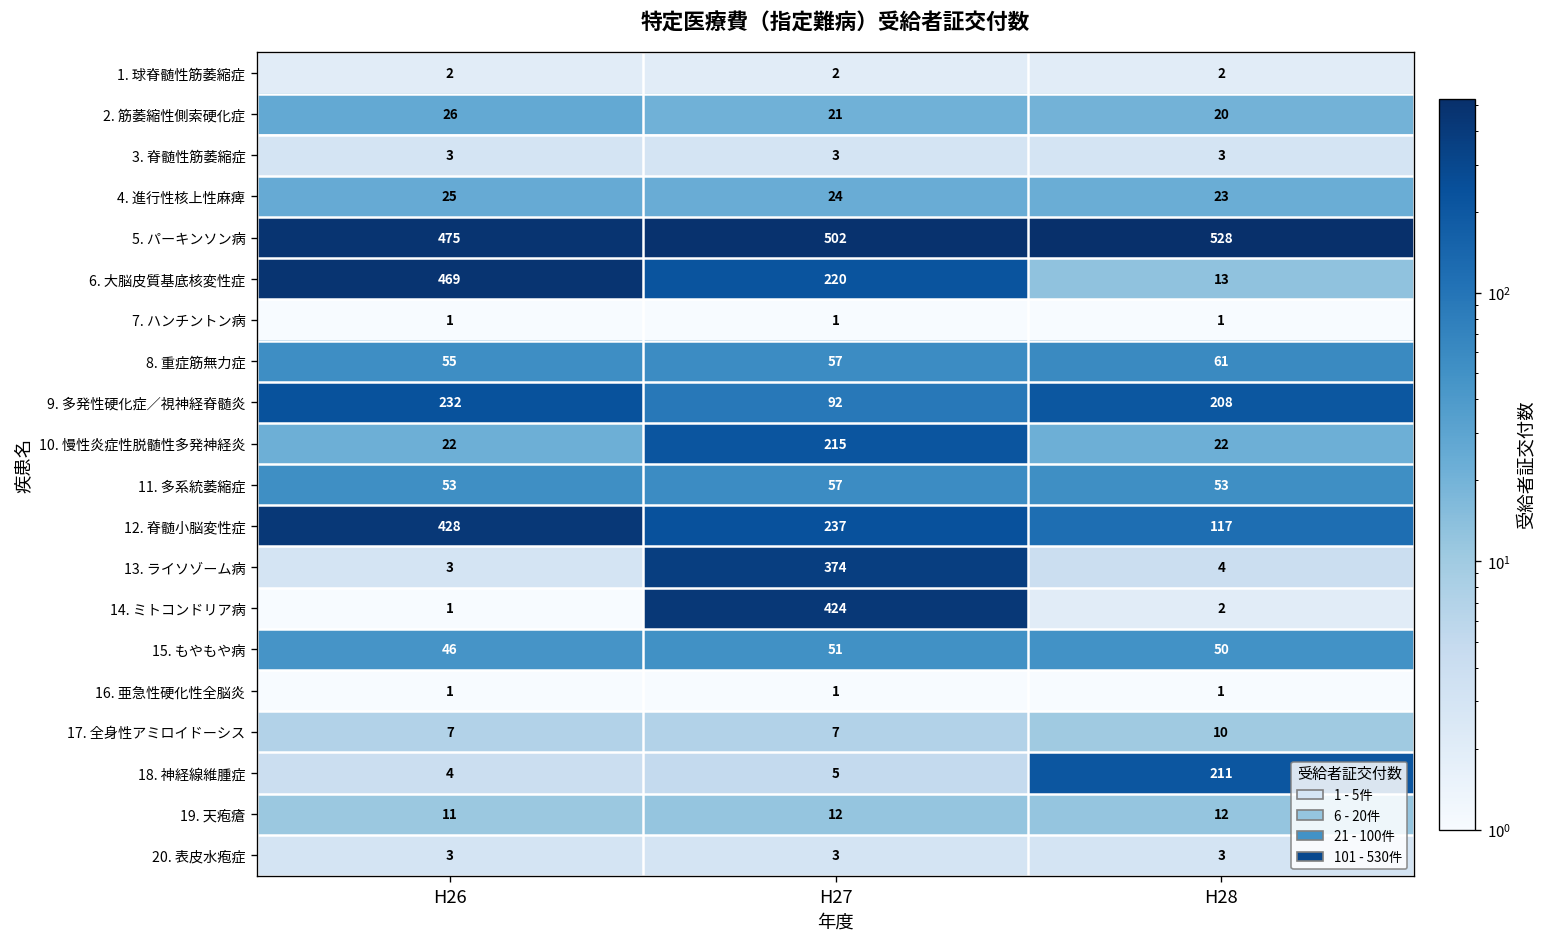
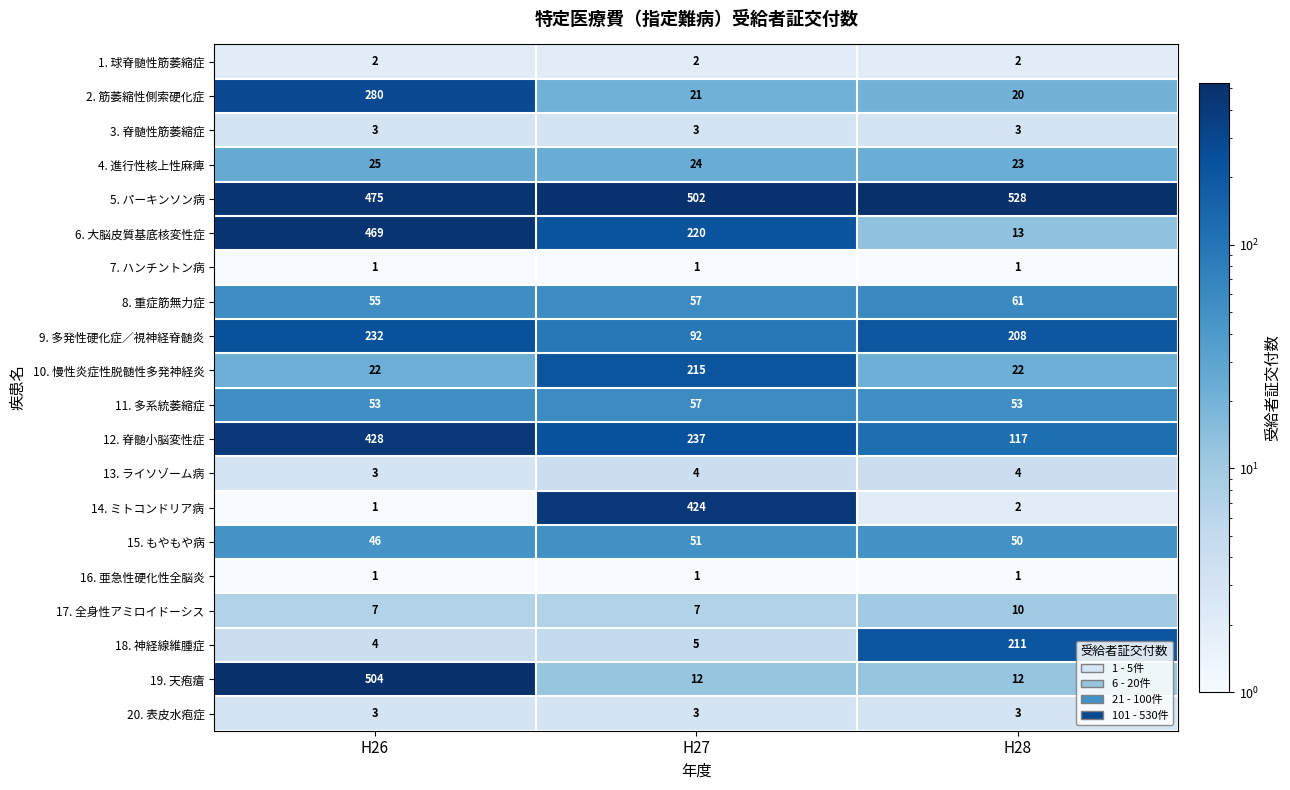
  {
    "1. 球脊髄性筋萎縮症": {
      "H26": 2,
      "H27": 2,
      "H28": 2
    },
    "2. 筋萎縮性側索硬化症": {
-     "H26": 26,
+     "H26": 280,
      "H27": 21,
      "H28": 20
    },
    "3. 脊髄性筋萎縮症": {
      "H26": 3,
      "H27": 3,
      "H28": 3
    },
    "4. 進行性核上性麻痺": {
      "H26": 25,
      "H27": 24,
      "H28": 23
    },
    "5. パーキンソン病": {
      "H26": 475,
      "H27": 502,
      "H28": 528
    },
    "6. 大脳皮質基底核変性症": {
      "H26": 469,
      "H27": 220,
      "H28": 13
    },
    "7. ハンチントン病": {
      "H26": 1,
      "H27": 1,
      "H28": 1
    },
    "8. 重症筋無力症": {
      "H26": 55,
      "H27": 57,
      "H28": 61
    },
    "9. 多発性硬化症／視神経脊髄炎": {
      "H26": 232,
      "H27": 92,
      "H28": 208
    },
    "10. 慢性炎症性脱髄性多発神経炎": {
      "H26": 22,
      "H27": 215,
      "H28": 22
    },
    "11. 多系統萎縮症": {
      "H26": 53,
      "H27": 57,
      "H28": 53
    },
    "12. 脊髄小脳変性症": {
      "H26": 428,
      "H27": 237,
      "H28": 117
    },
    "13. ライソゾーム病": {
      "H26": 3,
-     "H27": 374,
+     "H27": 4,
      "H28": 4
    },
    "14. ミトコンドリア病": {
      "H26": 1,
      "H27": 424,
      "H28": 2
    },
    "15. もやもや病": {
      "H26": 46,
      "H27": 51,
      "H28": 50
    },
    "16. 亜急性硬化性全脳炎": {
      "H26": 1,
      "H27": 1,
      "H28": 1
    },
    "17. 全身性アミロイドーシス": {
      "H26": 7,
      "H27": 7,
      "H28": 10
    },
    "18. 神経線維腫症": {
      "H26": 4,
      "H27": 5,
      "H28": 211
    },
    "19. 天疱瘡": {
-     "H26": 11,
+     "H26": 504,
      "H27": 12,
      "H28": 12
    },
    "20. 表皮水疱症": {
      "H26": 3,
      "H27": 3,
      "H28": 3
    }
  }
